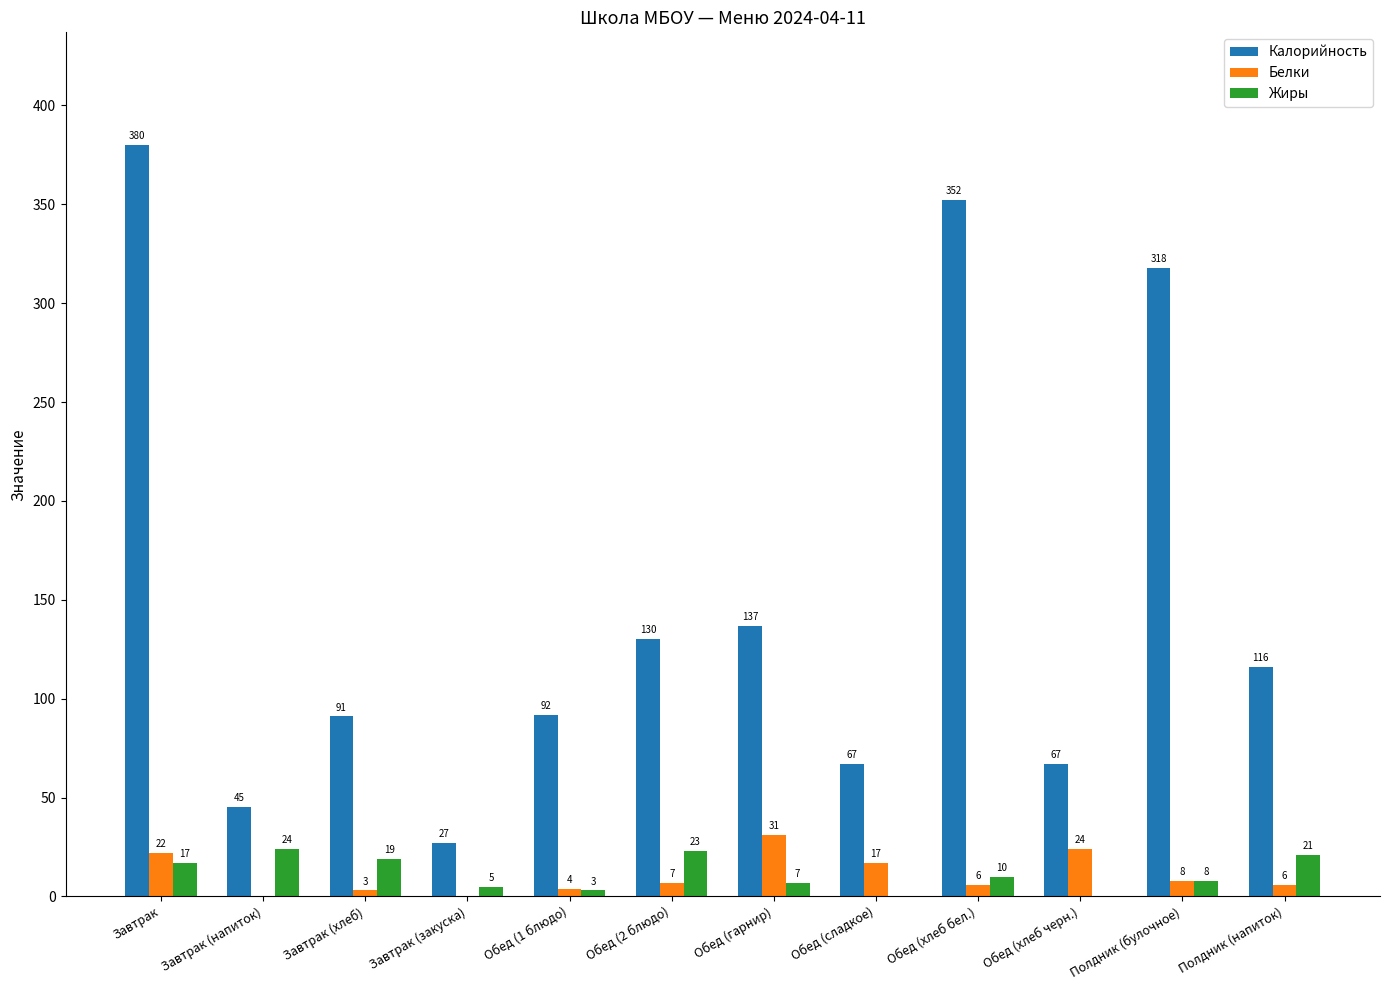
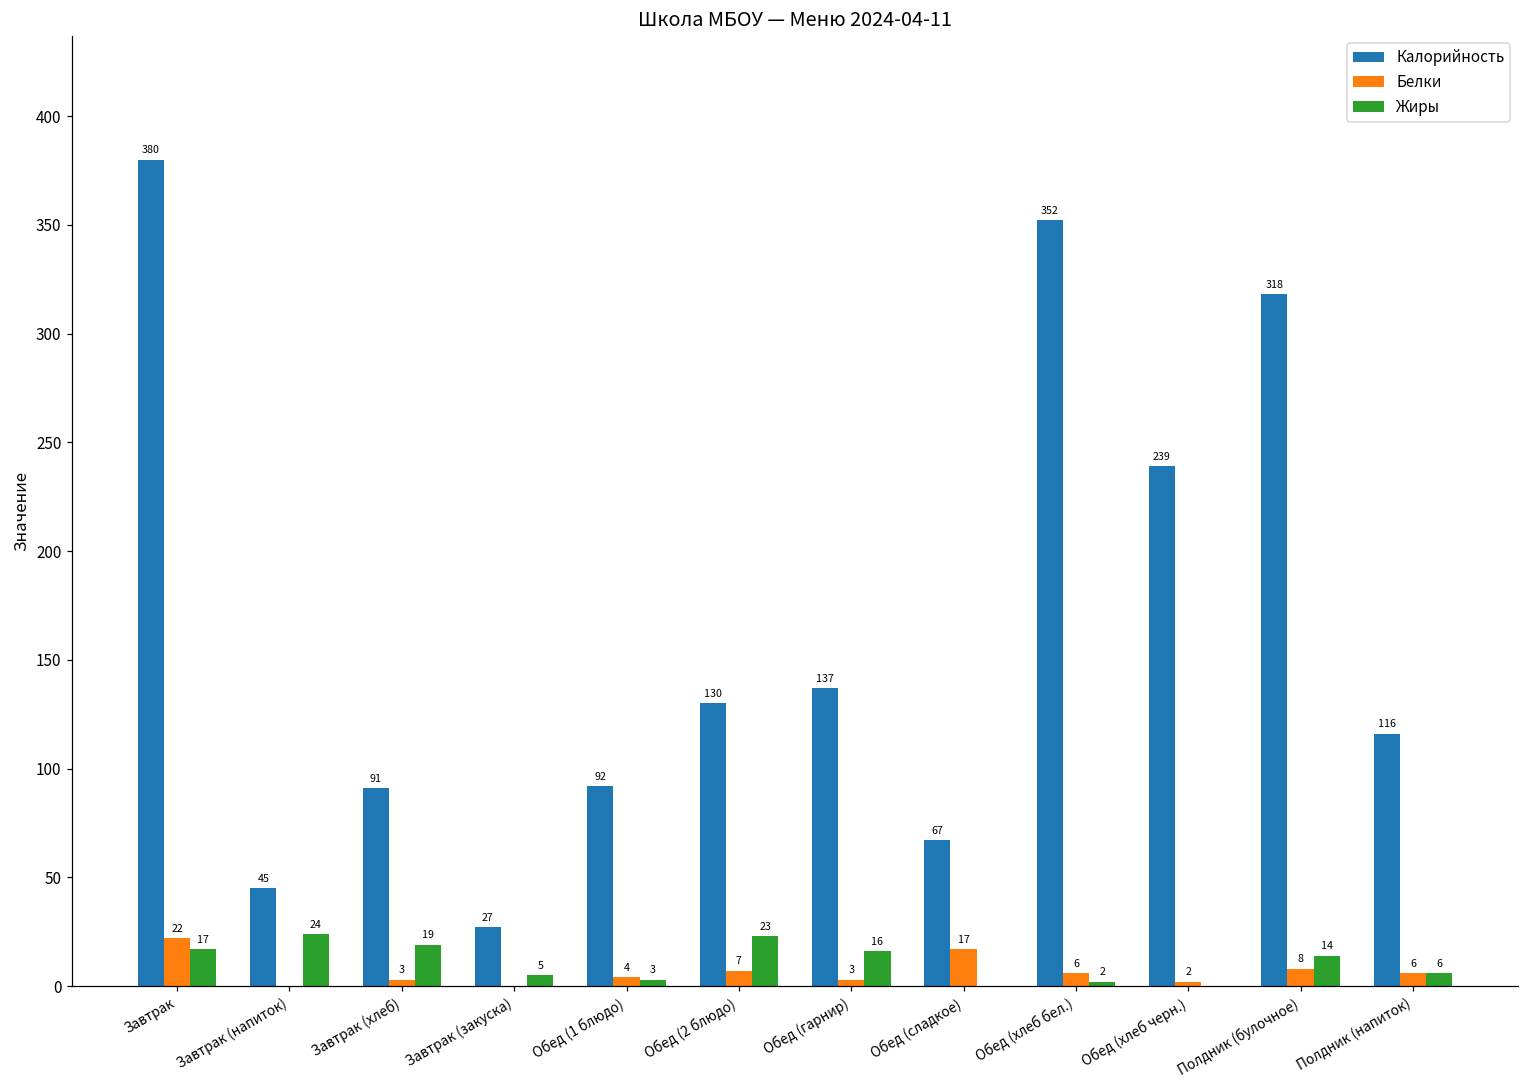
  {
    "Калорийность": {
      "Завтрак": 380,
      "Завтрак (напиток)": 45,
      "Завтрак (хлеб)": 91,
      "Завтрак (закуска)": 27,
      "Обед (1 блюдо)": 92,
      "Обед (2 блюдо)": 130,
      "Обед (гарнир)": 137,
      "Обед (сладкое)": 67,
      "Обед (хлеб бел.)": 352,
-     "Обед (хлеб черн.)": 67,
+     "Обед (хлеб черн.)": 239,
      "Полдник (булочное)": 318,
      "Полдник (напиток)": 116
    },
    "Белки": {
      "Завтрак": 22,
      "Завтрак (хлеб)": 3,
      "Обед (1 блюдо)": 4,
      "Обед (2 блюдо)": 7,
-     "Обед (гарнир)": 31,
+     "Обед (гарнир)": 3,
      "Обед (сладкое)": 17,
      "Обед (хлеб бел.)": 6,
-     "Обед (хлеб черн.)": 24,
+     "Обед (хлеб черн.)": 2,
      "Полдник (булочное)": 8,
      "Полдник (напиток)": 6
    },
    "Жиры": {
      "Завтрак": 17,
      "Завтрак (напиток)": 24,
      "Завтрак (хлеб)": 19,
      "Завтрак (закуска)": 5,
      "Обед (1 блюдо)": 3,
      "Обед (2 блюдо)": 23,
-     "Обед (гарнир)": 7,
-     "Обед (хлеб бел.)": 10,
-     "Полдник (булочное)": 8,
-     "Полдник (напиток)": 21
+     "Обед (гарнир)": 16,
+     "Обед (хлеб бел.)": 2,
+     "Полдник (булочное)": 14,
+     "Полдник (напиток)": 6
    }
  }
